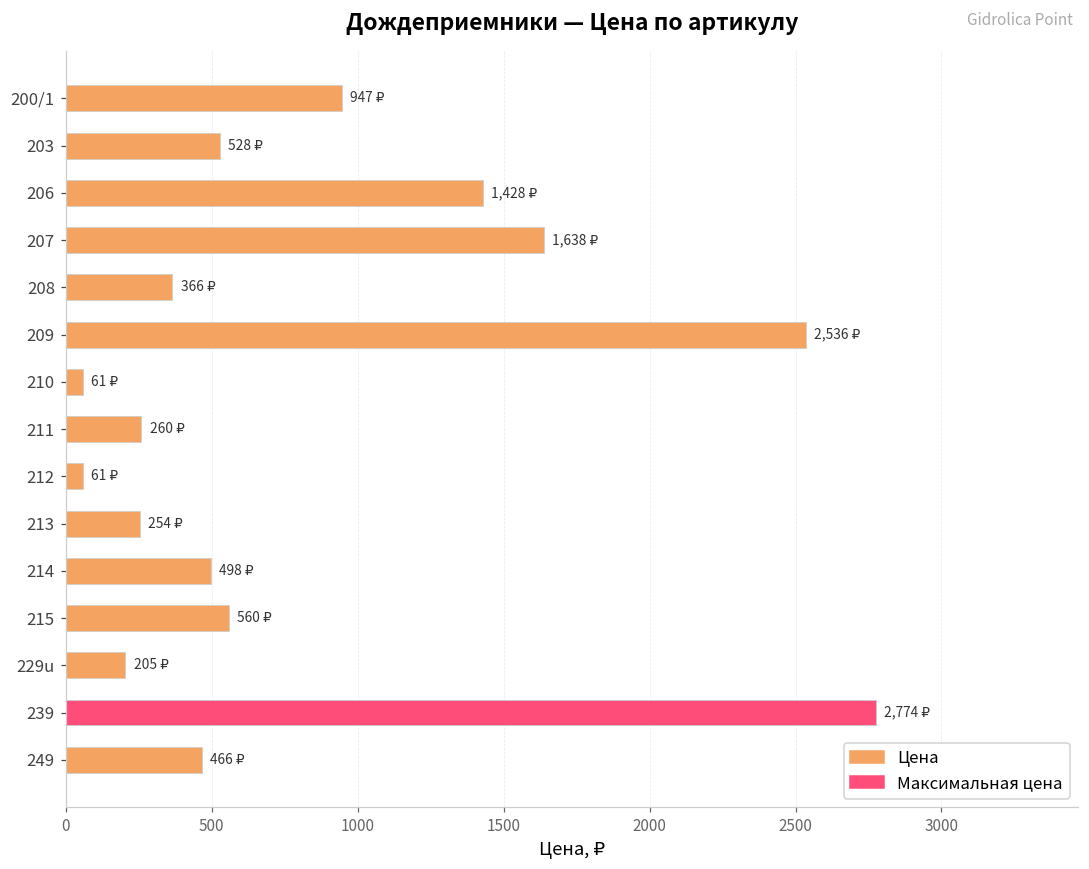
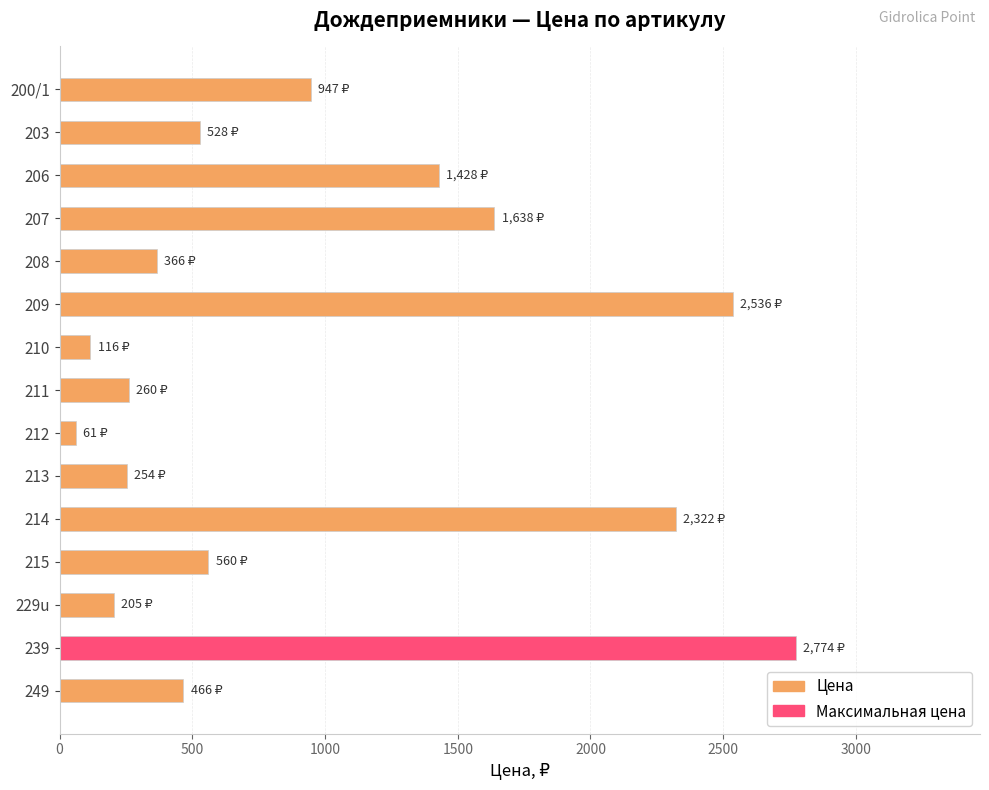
  {
    "200/1": "947",
    "203": "528",
    "206": "1,428",
    "207": "1,638",
    "208": "366",
    "209": "2,536",
-   "210": "61",
+   "210": "116",
    "211": "260",
    "212": "61",
    "213": "254",
-   "214": "498",
+   "214": "2,322",
    "215": "560",
    "229u": "205",
    "239": "2,774",
    "249": "466"
  }
